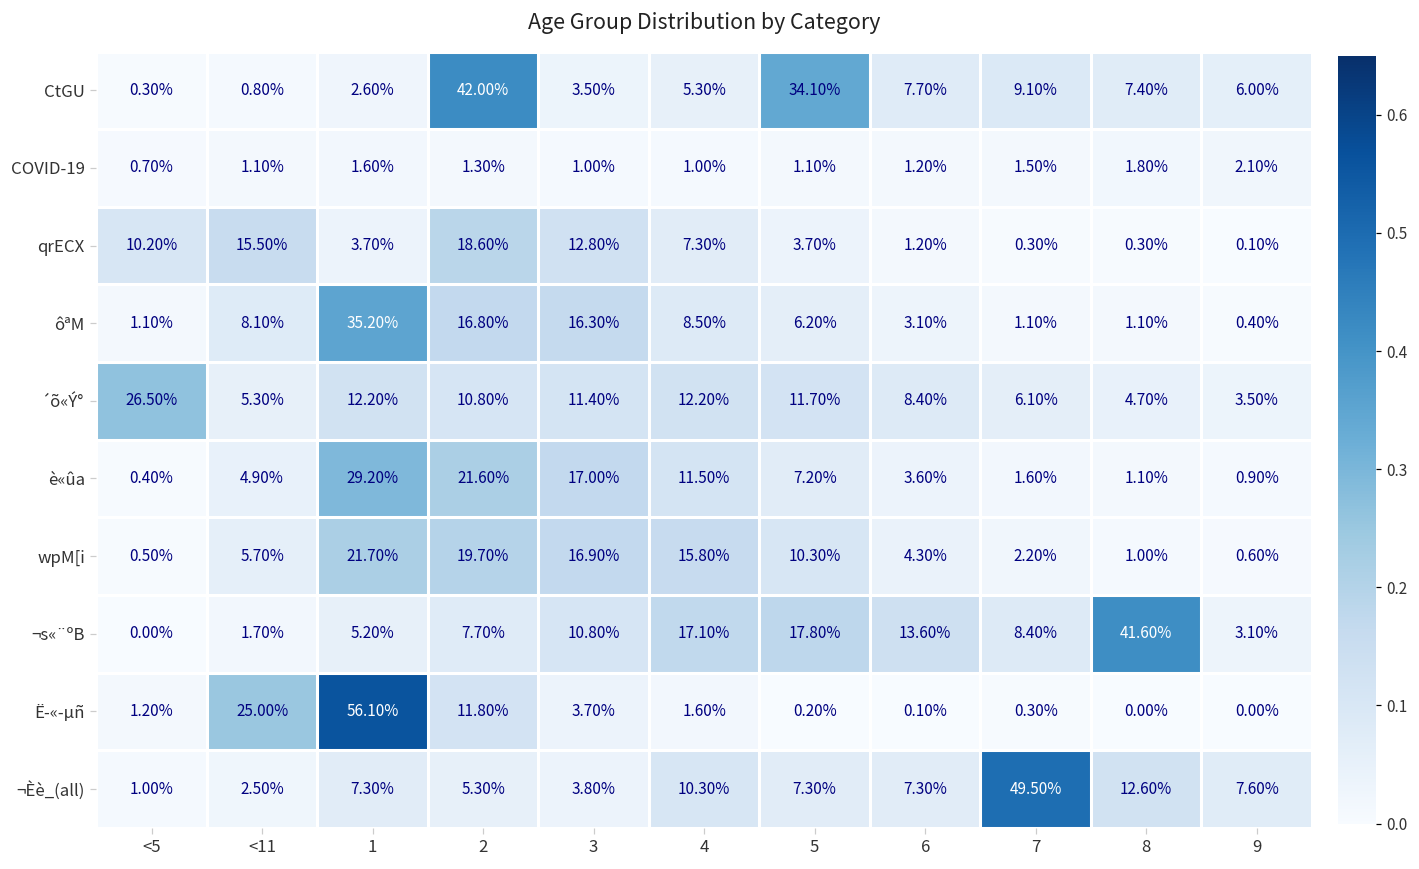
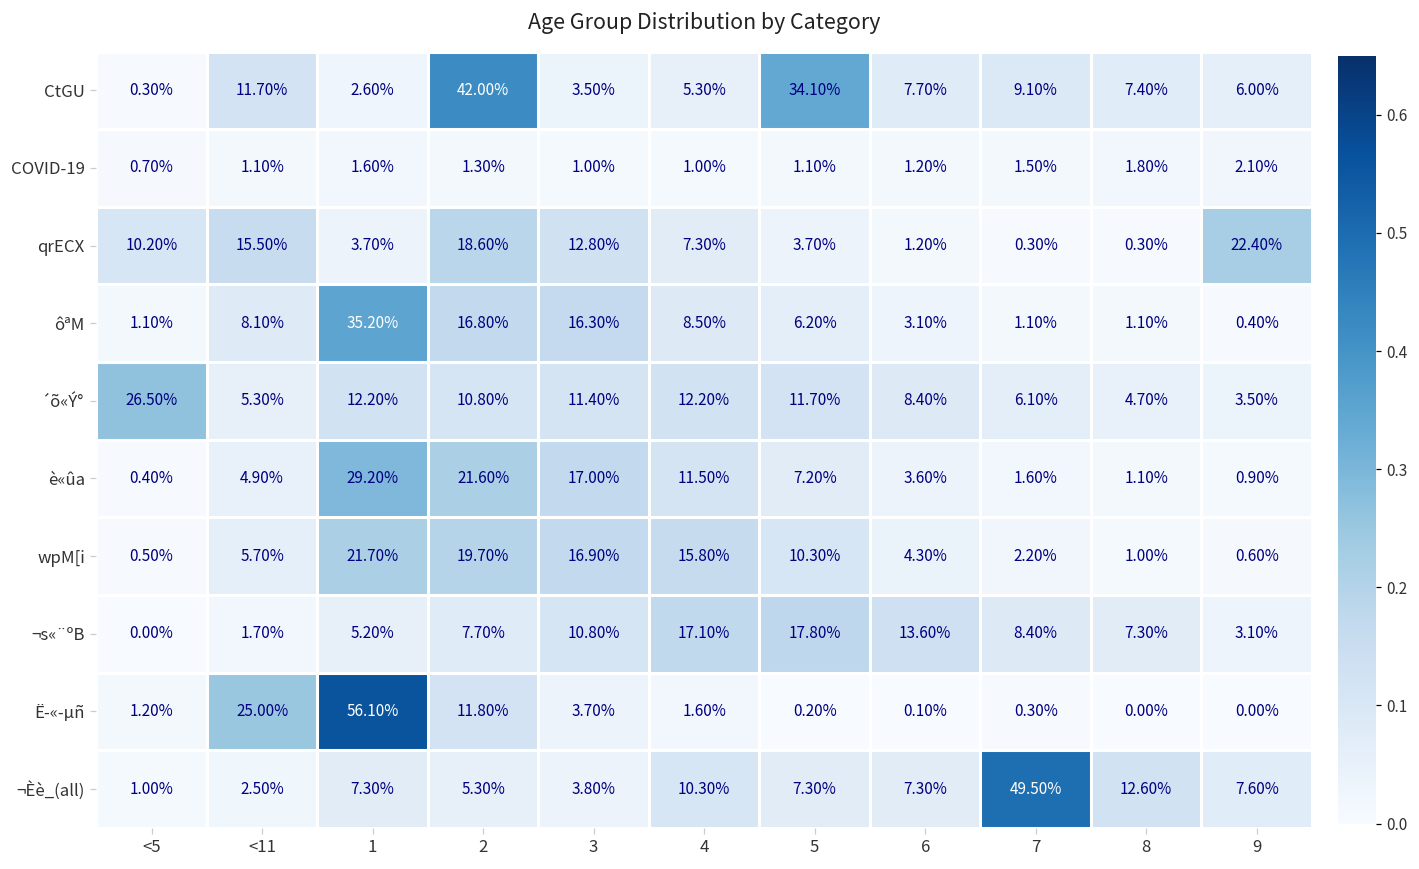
  {
    "CtGU": {
      "<5": "0.30%",
-     "<11": "0.80%",
+     "<11": "11.70%",
      "1": "2.60%",
      "2": "42.00%",
      "3": "3.50%",
      "4": "5.30%",
      "5": "34.10%",
      "6": "7.70%",
      "7": "9.10%",
      "8": "7.40%",
      "9": "6.00%"
    },
    "COVID-19": {
      "<5": "0.70%",
      "<11": "1.10%",
      "1": "1.60%",
      "2": "1.30%",
      "3": "1.00%",
      "4": "1.00%",
      "5": "1.10%",
      "6": "1.20%",
      "7": "1.50%",
      "8": "1.80%",
      "9": "2.10%"
    },
    "qrECX": {
      "<5": "10.20%",
      "<11": "15.50%",
      "1": "3.70%",
      "2": "18.60%",
      "3": "12.80%",
      "4": "7.30%",
      "5": "3.70%",
      "6": "1.20%",
      "7": "0.30%",
      "8": "0.30%",
-     "9": "0.10%"
+     "9": "22.40%"
    },
    "ôªM": {
      "<5": "1.10%",
      "<11": "8.10%",
      "1": "35.20%",
      "2": "16.80%",
      "3": "16.30%",
      "4": "8.50%",
      "5": "6.20%",
      "6": "3.10%",
      "7": "1.10%",
      "8": "1.10%",
      "9": "0.40%"
    },
    "´õ«Ý°": {
      "<5": "26.50%",
      "<11": "5.30%",
      "1": "12.20%",
      "2": "10.80%",
      "3": "11.40%",
      "4": "12.20%",
      "5": "11.70%",
      "6": "8.40%",
      "7": "6.10%",
      "8": "4.70%",
      "9": "3.50%"
    },
    "è«ûa": {
      "<5": "0.40%",
      "<11": "4.90%",
      "1": "29.20%",
      "2": "21.60%",
      "3": "17.00%",
      "4": "11.50%",
      "5": "7.20%",
      "6": "3.60%",
      "7": "1.60%",
      "8": "1.10%",
      "9": "0.90%"
    },
    "wpM[i": {
      "<5": "0.50%",
      "<11": "5.70%",
      "1": "21.70%",
      "2": "19.70%",
      "3": "16.90%",
      "4": "15.80%",
      "5": "10.30%",
      "6": "4.30%",
      "7": "2.20%",
      "8": "1.00%",
      "9": "0.60%"
    },
    "¬s«¨ºB": {
      "<5": "0.00%",
      "<11": "1.70%",
      "1": "5.20%",
      "2": "7.70%",
      "3": "10.80%",
      "4": "17.10%",
      "5": "17.80%",
      "6": "13.60%",
      "7": "8.40%",
-     "8": "41.60%",
+     "8": "7.30%",
      "9": "3.10%"
    },
    "Ë­«­µñ": {
      "<5": "1.20%",
      "<11": "25.00%",
      "1": "56.10%",
      "2": "11.80%",
      "3": "3.70%",
      "4": "1.60%",
      "5": "0.20%",
      "6": "0.10%",
      "7": "0.30%",
      "8": "0.00%",
      "9": "0.00%"
    },
    "¬Èè_(all)": {
      "<5": "1.00%",
      "<11": "2.50%",
      "1": "7.30%",
      "2": "5.30%",
      "3": "3.80%",
      "4": "10.30%",
      "5": "7.30%",
      "6": "7.30%",
      "7": "49.50%",
      "8": "12.60%",
      "9": "7.60%"
    }
  }
